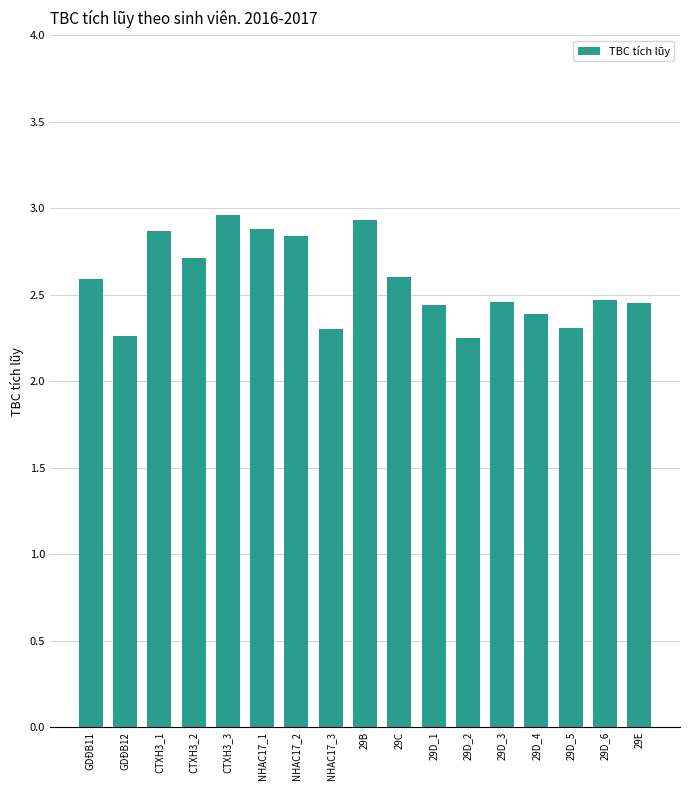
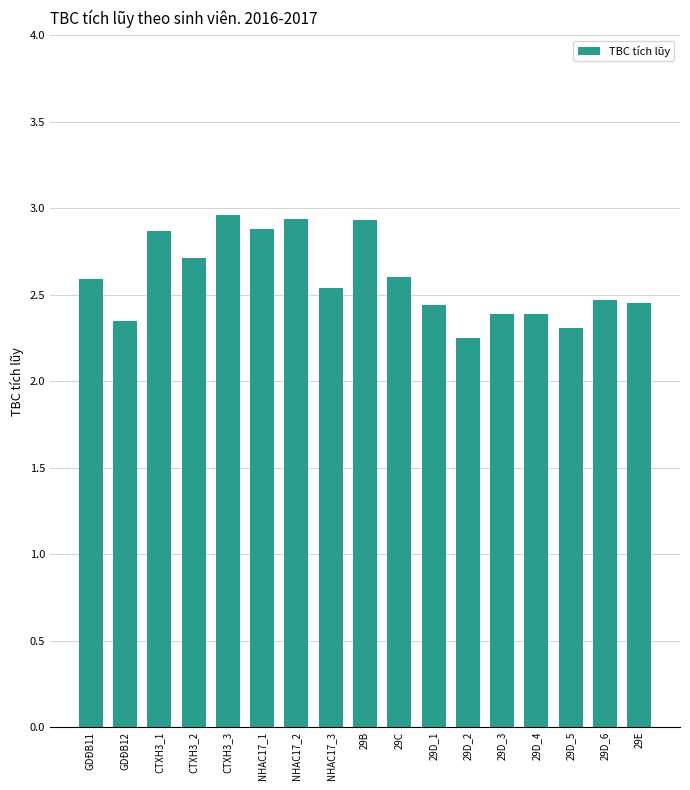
  {
    "GDĐB11": 2.59,
-   "GDĐB12": 2.26,
+   "GDĐB12": 2.35,
    "CTXH3_1": 2.87,
    "CTXH3_2": 2.71,
    "CTXH3_3": 2.96,
    "NHAC17_1": 2.88,
-   "NHAC17_2": 2.84,
-   "NHAC17_3": 2.30,
+   "NHAC17_2": 2.94,
+   "NHAC17_3": 2.54,
    "29B": 2.93,
    "29C": 2.60,
    "29D_1": 2.44,
    "29D_2": 2.25,
-   "29D_3": 2.46,
+   "29D_3": 2.39,
    "29D_4": 2.39,
    "29D_5": 2.31,
    "29D_6": 2.47,
    "29E": 2.45
  }
